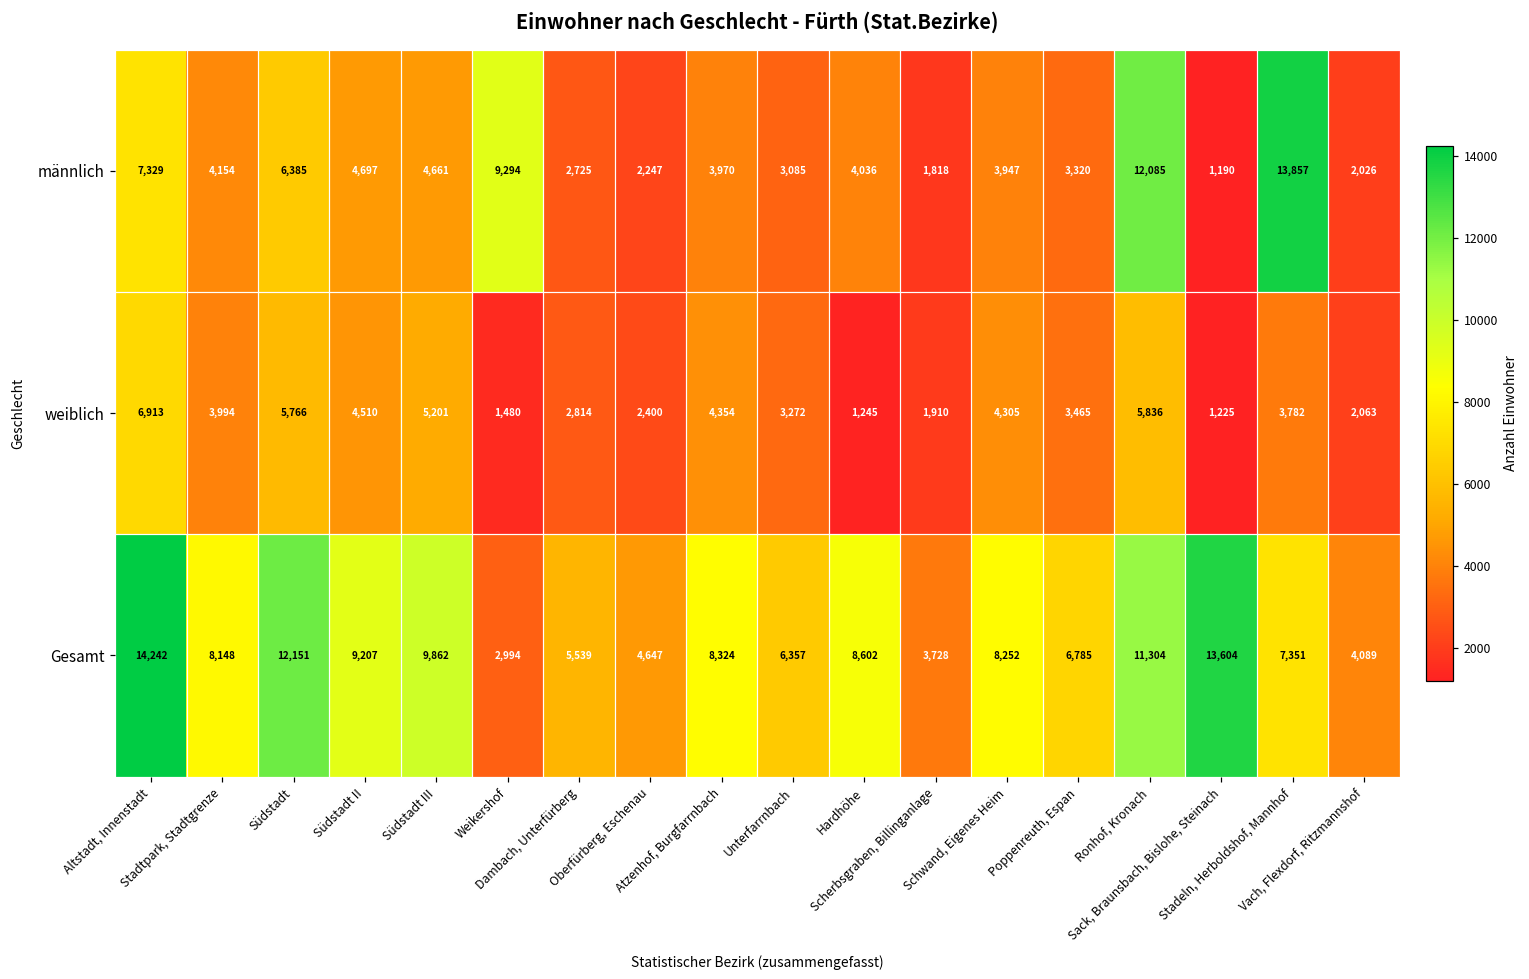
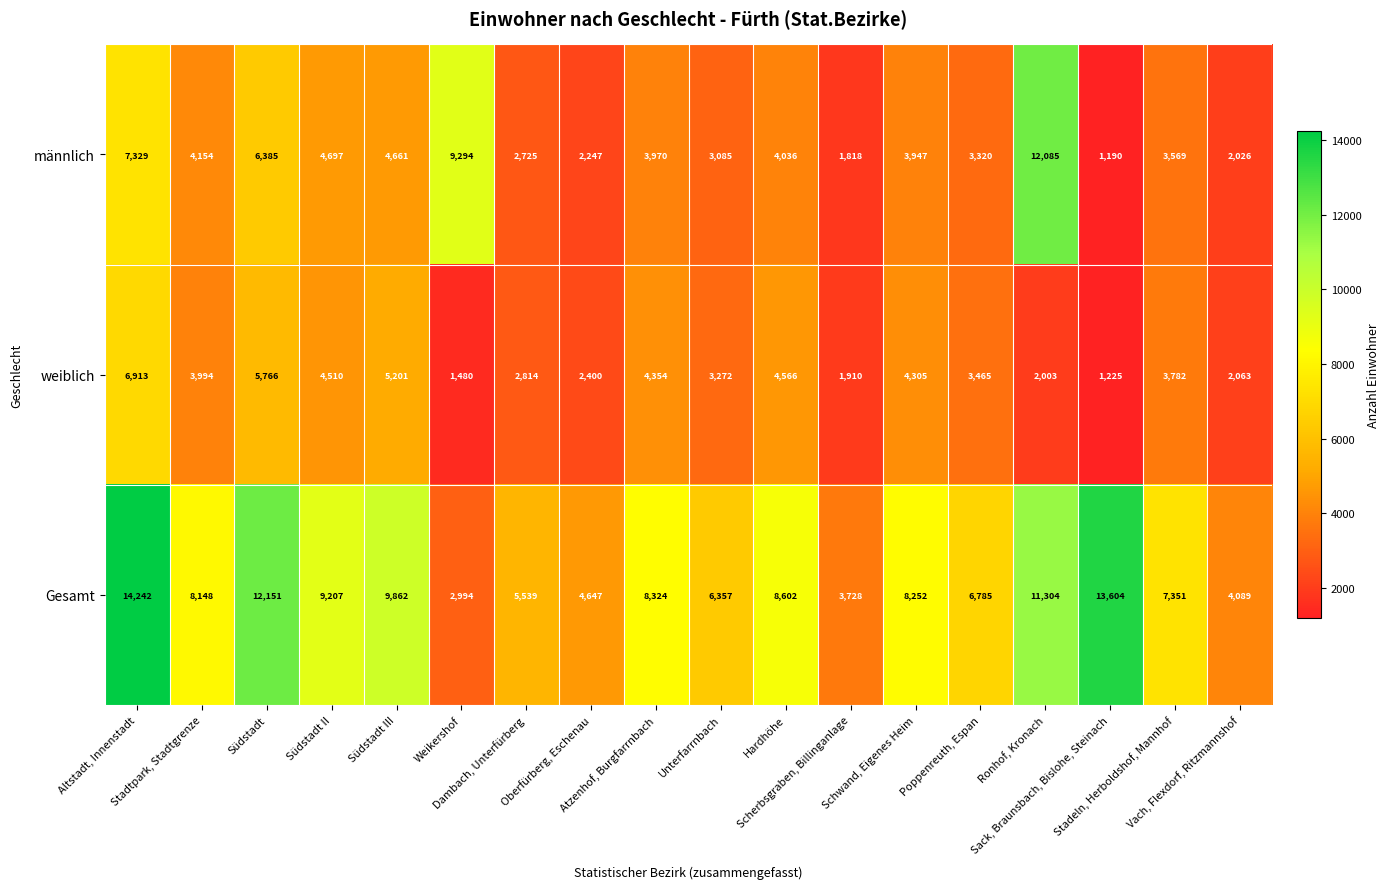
  {
    "männlich": {
      "Altstadt, Innenstadt": "7,329",
      "Stadtpark, Stadtgrenze": "4,154",
      "Südstadt": "6,385",
      "Südstadt II": "4,697",
      "Südstadt III": "4,661",
      "Weikershof": "9,294",
      "Dambach, Unterfürberg": "2,725",
      "Oberfürberg, Eschenau": "2,247",
      "Atzenhof, Burgfarrnbach": "3,970",
      "Unterfarrnbach": "3,085",
      "Hardhöhe": "4,036",
      "Scherbsgraben, Billinganlage": "1,818",
      "Schwand, Eigenes Heim": "3,947",
      "Poppenreuth, Espan": "3,320",
      "Ronhof, Kronach": "12,085",
      "Sack, Braunsbach, Bislohe, Steinach": "1,190",
-     "Stadeln, Herboldshof, Mannhof": "13,857",
+     "Stadeln, Herboldshof, Mannhof": "3,569",
      "Vach, Flexdorf, Ritzmannshof": "2,026"
    },
    "weiblich": {
      "Altstadt, Innenstadt": "6,913",
      "Stadtpark, Stadtgrenze": "3,994",
      "Südstadt": "5,766",
      "Südstadt II": "4,510",
      "Südstadt III": "5,201",
      "Weikershof": "1,480",
      "Dambach, Unterfürberg": "2,814",
      "Oberfürberg, Eschenau": "2,400",
      "Atzenhof, Burgfarrnbach": "4,354",
      "Unterfarrnbach": "3,272",
-     "Hardhöhe": "1,245",
+     "Hardhöhe": "4,566",
      "Scherbsgraben, Billinganlage": "1,910",
      "Schwand, Eigenes Heim": "4,305",
      "Poppenreuth, Espan": "3,465",
-     "Ronhof, Kronach": "5,836",
+     "Ronhof, Kronach": "2,003",
      "Sack, Braunsbach, Bislohe, Steinach": "1,225",
      "Stadeln, Herboldshof, Mannhof": "3,782",
      "Vach, Flexdorf, Ritzmannshof": "2,063"
    },
    "Gesamt": {
      "Altstadt, Innenstadt": "14,242",
      "Stadtpark, Stadtgrenze": "8,148",
      "Südstadt": "12,151",
      "Südstadt II": "9,207",
      "Südstadt III": "9,862",
      "Weikershof": "2,994",
      "Dambach, Unterfürberg": "5,539",
      "Oberfürberg, Eschenau": "4,647",
      "Atzenhof, Burgfarrnbach": "8,324",
      "Unterfarrnbach": "6,357",
      "Hardhöhe": "8,602",
      "Scherbsgraben, Billinganlage": "3,728",
      "Schwand, Eigenes Heim": "8,252",
      "Poppenreuth, Espan": "6,785",
      "Ronhof, Kronach": "11,304",
      "Sack, Braunsbach, Bislohe, Steinach": "13,604",
      "Stadeln, Herboldshof, Mannhof": "7,351",
      "Vach, Flexdorf, Ritzmannshof": "4,089"
    }
  }
